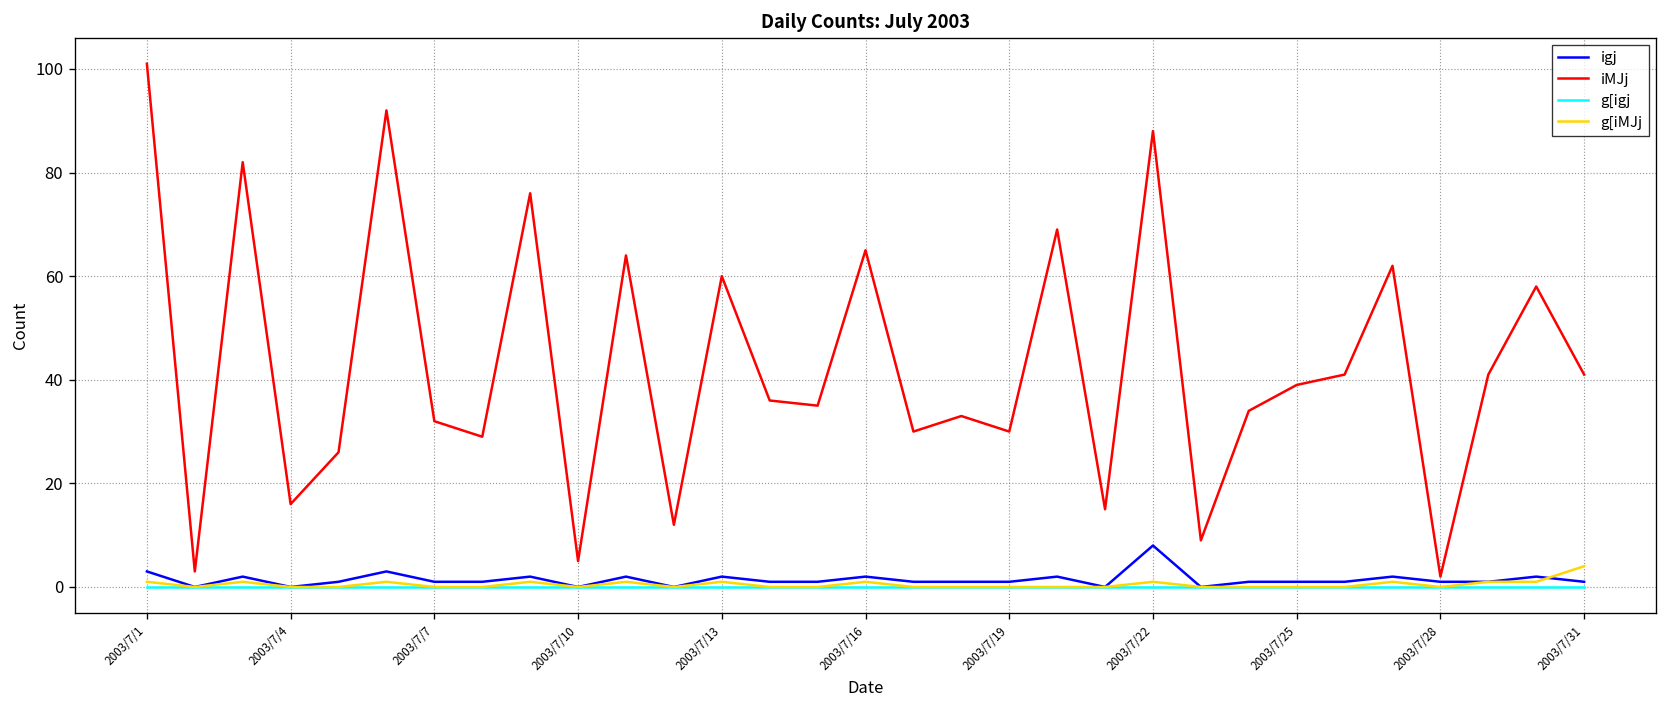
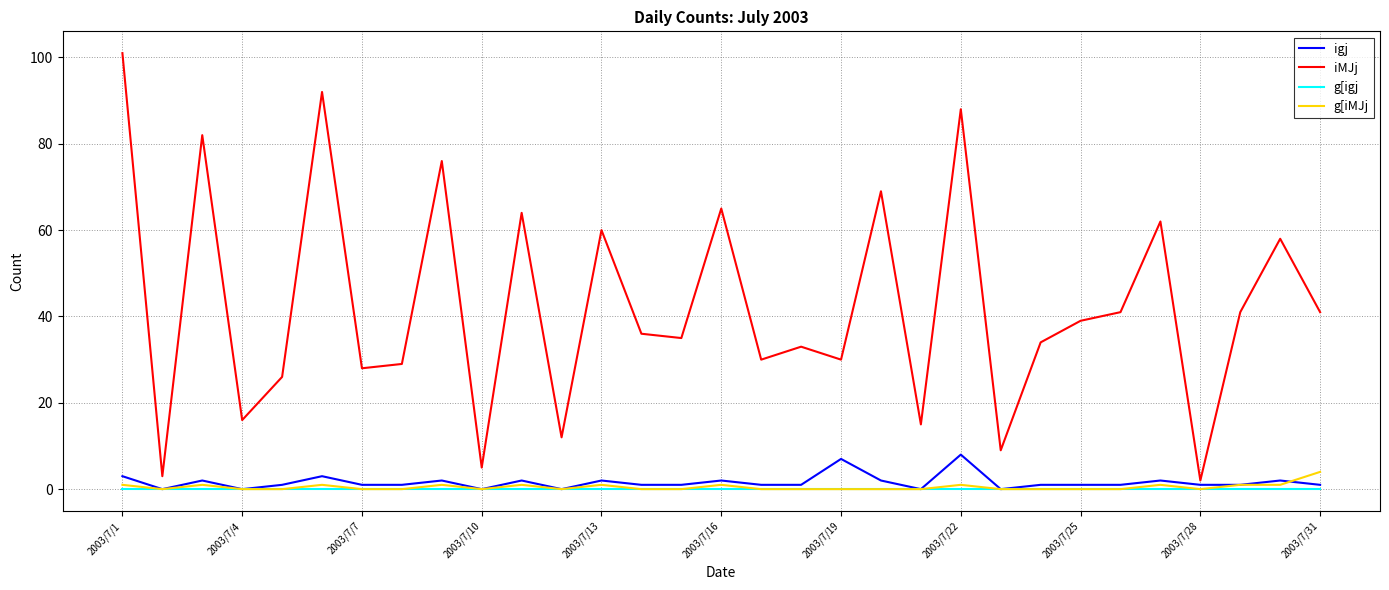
  {
    "igj": {
      "2003/7/1": 3,
      "2003/7/7": 1,
      "2003/7/13": 2,
      "2003/7/16": 2,
-     "2003/7/19": 1,
+     "2003/7/19": 7,
      "2003/7/22": 8,
      "2003/7/25": 1,
      "2003/7/28": 1,
      "2003/7/31": 1
    },
    "iMJj": {
      "2003/7/1": 101,
      "2003/7/4": 16,
-     "2003/7/7": 32,
+     "2003/7/7": 28,
      "2003/7/10": 5,
      "2003/7/13": 60,
      "2003/7/16": 65,
      "2003/7/19": 30,
      "2003/7/22": 88,
      "2003/7/25": 39,
      "2003/7/28": 2,
      "2003/7/31": 41
    },
    "g[igj": {
      "2003/7/1": 0,
      "2003/7/13": 0,
      "2003/7/16": 0,
      "2003/7/22": 0,
      "2003/7/31": 0
    },
    "g[iMJj": {
      "2003/7/1": 1,
      "2003/7/13": 1,
      "2003/7/16": 1,
      "2003/7/22": 1,
      "2003/7/31": 4
    }
  }
